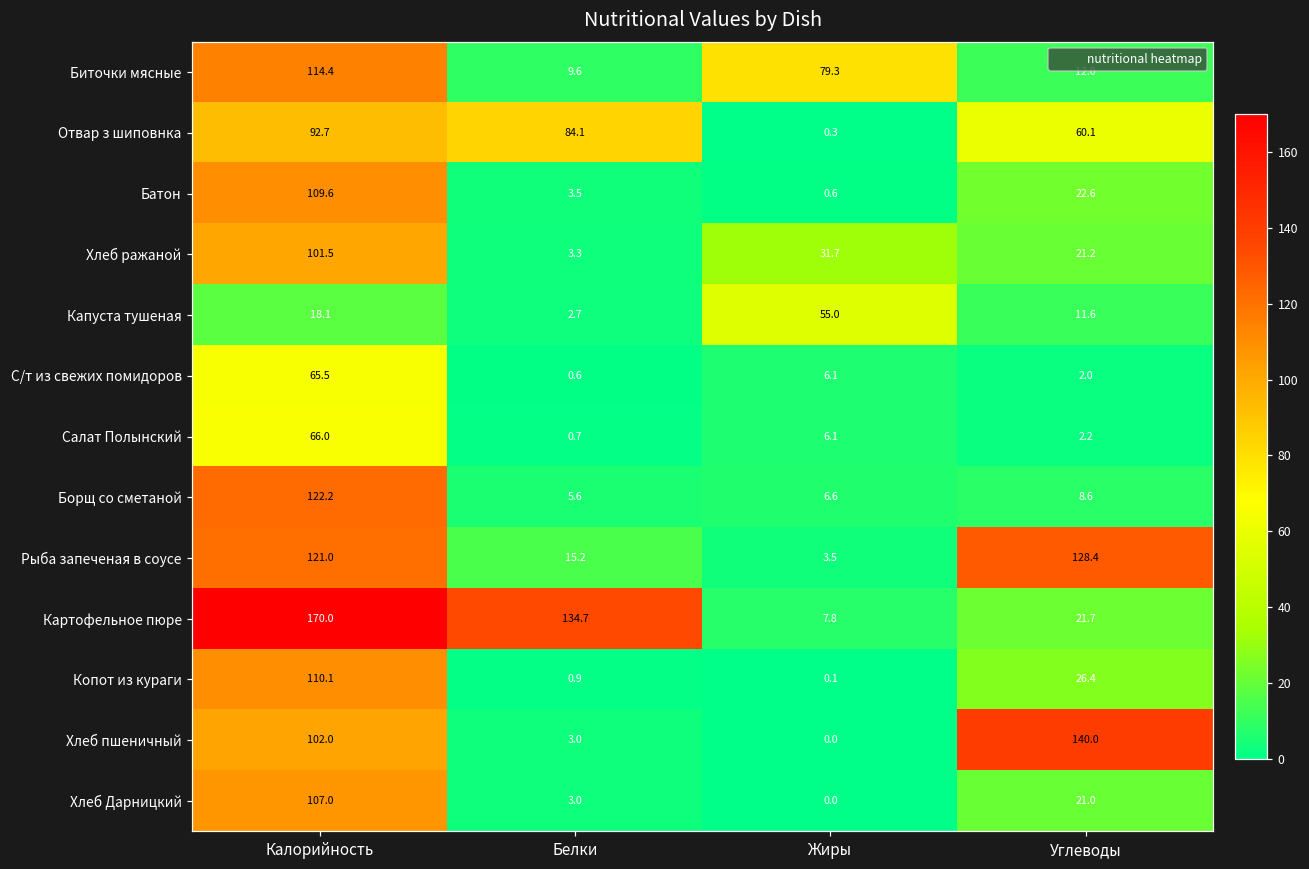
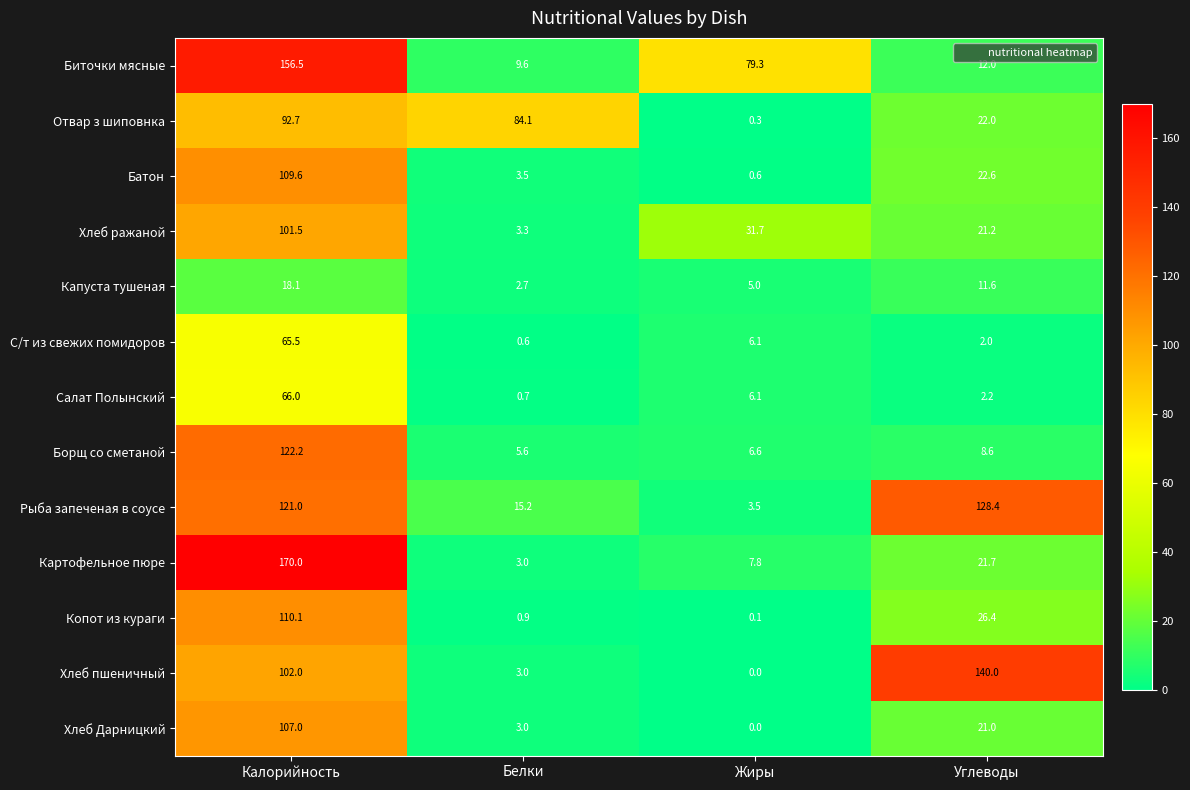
  {
    "Биточки мясные": {
-     "Калорийность": 114.4,
+     "Калорийность": 156.5,
      "Белки": 9.6,
      "Жиры": 79.3
    },
    "Отвар з шиповнка": {
      "Калорийность": 92.7,
      "Белки": 84.1,
      "Жиры": 0.3,
-     "Углеводы": 60.1
+     "Углеводы": 22.0
    },
    "Батон": {
      "Калорийность": 109.6,
      "Белки": 3.5,
      "Жиры": 0.6,
      "Углеводы": 22.6
    },
    "Хлеб ражаной": {
      "Калорийность": 101.5,
      "Белки": 3.3,
      "Жиры": 31.7,
      "Углеводы": 21.2
    },
    "Капуста тушеная": {
      "Калорийность": 18.1,
      "Белки": 2.7,
-     "Жиры": 55.0,
+     "Жиры": 5.0,
      "Углеводы": 11.6
    },
    "С/т из свежих помидоров": {
      "Калорийность": 65.5,
      "Белки": 0.6,
      "Жиры": 6.1,
      "Углеводы": 2.0
    },
    "Салат Полынский": {
      "Калорийность": 66.0,
      "Белки": 0.7,
      "Жиры": 6.1,
      "Углеводы": 2.2
    },
    "Борщ со сметаной": {
      "Калорийность": 122.2,
      "Белки": 5.6,
      "Жиры": 6.6,
      "Углеводы": 8.6
    },
    "Рыба запеченая в соусе": {
      "Калорийность": 121.0,
      "Белки": 15.2,
      "Жиры": 3.5,
      "Углеводы": 128.4
    },
    "Картофельное пюре": {
      "Калорийность": 170.0,
-     "Белки": 134.7,
+     "Белки": 3.0,
      "Жиры": 7.8,
      "Углеводы": 21.7
    },
    "Копот из кураги": {
      "Калорийность": 110.1,
      "Белки": 0.9,
      "Жиры": 0.1,
      "Углеводы": 26.4
    },
    "Хлеб пшеничный": {
      "Калорийность": 102.0,
      "Белки": 3.0,
      "Жиры": 0.0,
      "Углеводы": 140.0
    },
    "Хлеб Дарницкий": {
      "Калорийность": 107.0,
      "Белки": 3.0,
      "Жиры": 0.0,
      "Углеводы": 21.0
    }
  }
